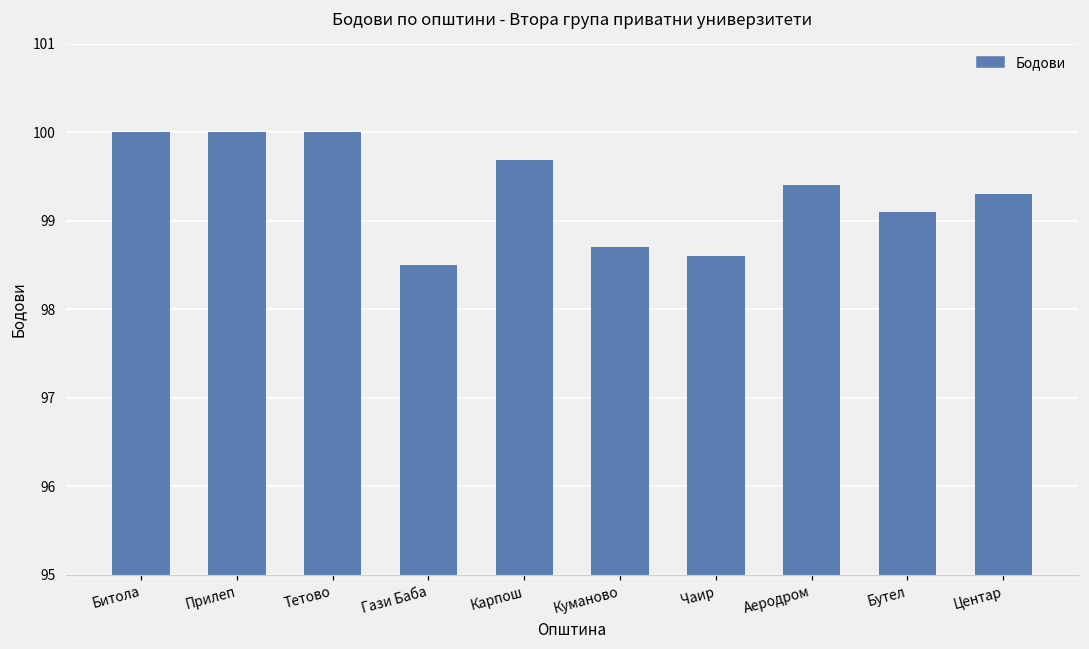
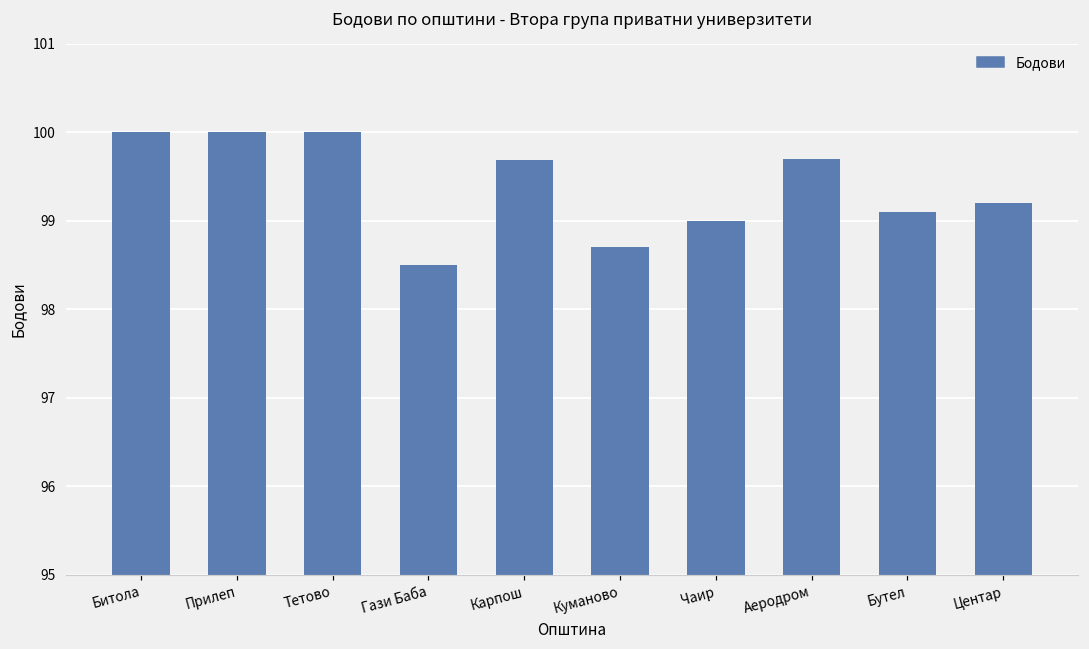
  {
    "Битола": 100.0,
    "Прилеп": 100.0,
    "Тетово": 100.0,
    "Гази Баба": 98.5,
    "Карпош": 99.7,
    "Куманово": 98.7,
-   "Чаир": 98.6,
-   "Аеродром": 99.4,
+   "Чаир": 99.0,
+   "Аеродром": 99.7,
    "Бутел": 99.1,
-   "Центар": 99.3
+   "Центар": 99.2
  }
